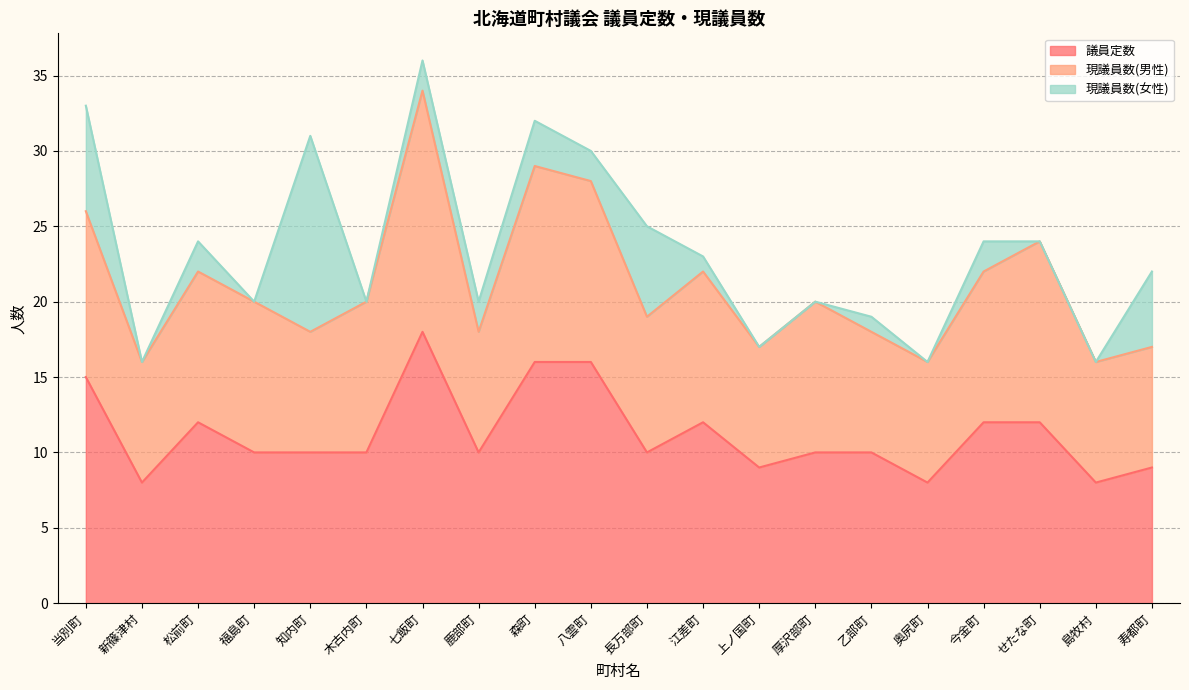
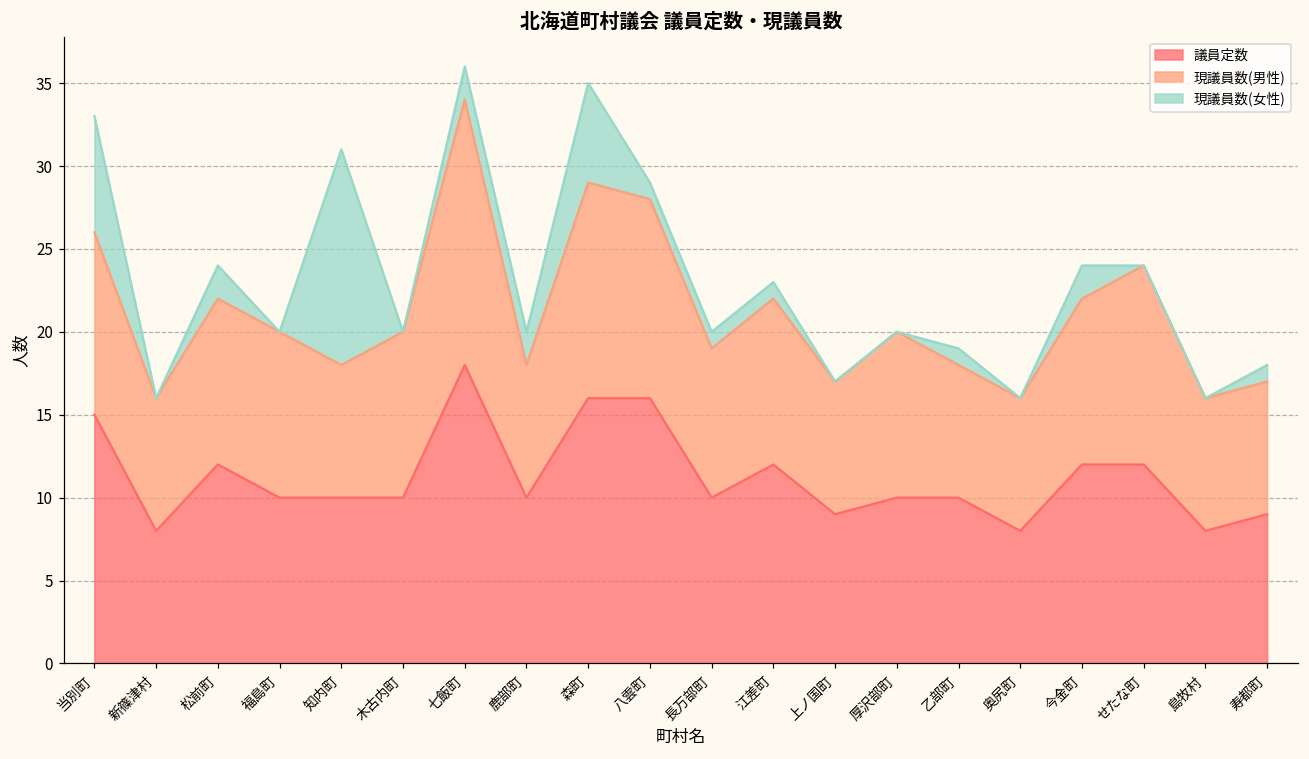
  {
    "現議員数(女性)": {
      "当別町": 7,
      "松前町": 2,
      "知内町": 13,
      "七飯町": 2,
      "鹿部町": 2,
-     "森町": 3,
-     "八雲町": 2,
-     "長万部町": 6,
+     "森町": 6,
+     "八雲町": 1,
+     "長万部町": 1,
      "江差町": 1,
      "乙部町": 1,
      "今金町": 2,
-     "寿都町": 5
+     "寿都町": 1
    }
  }
